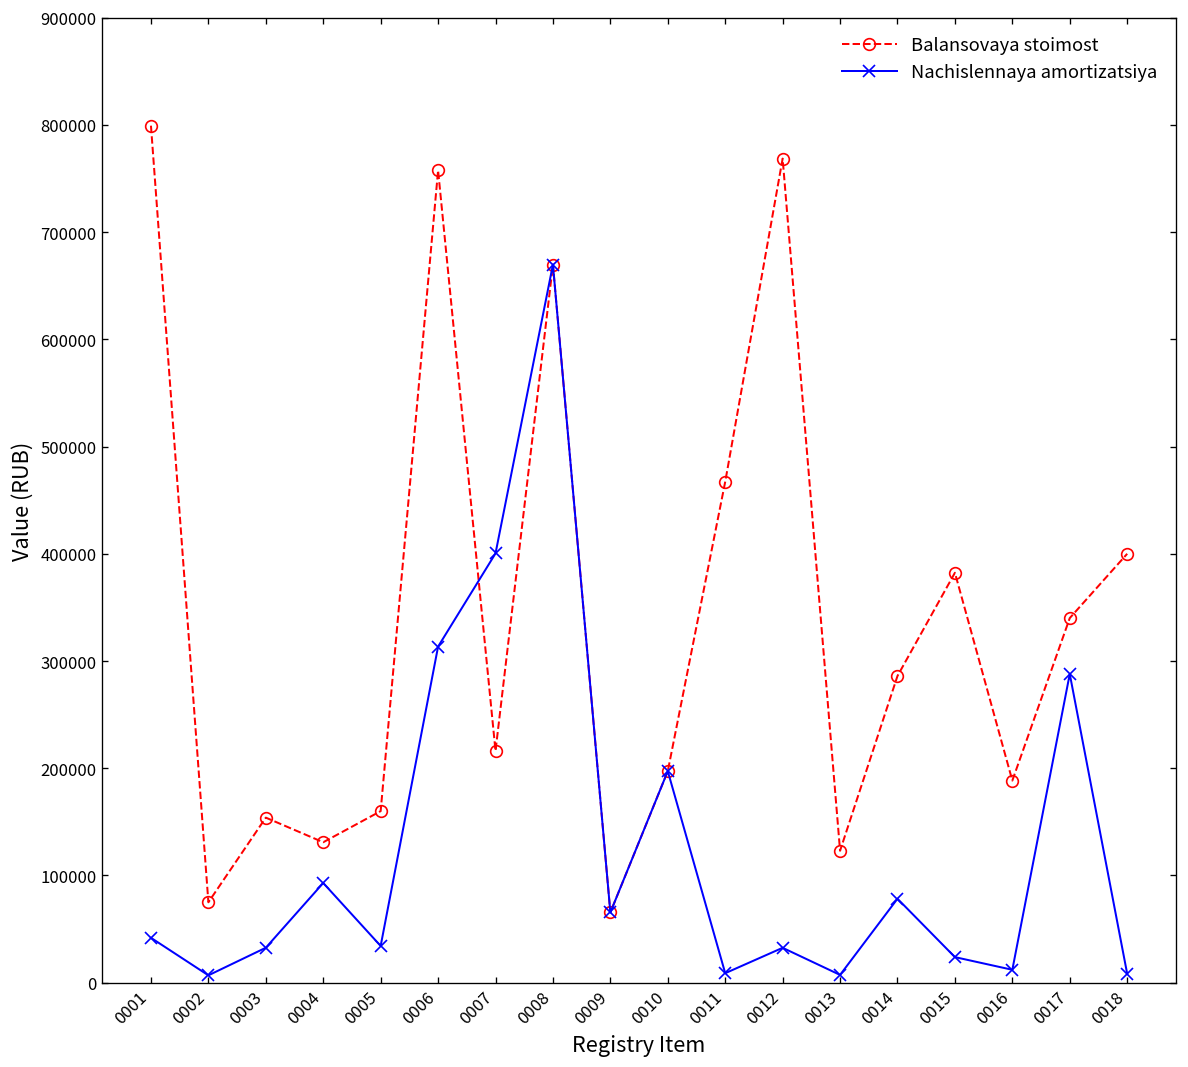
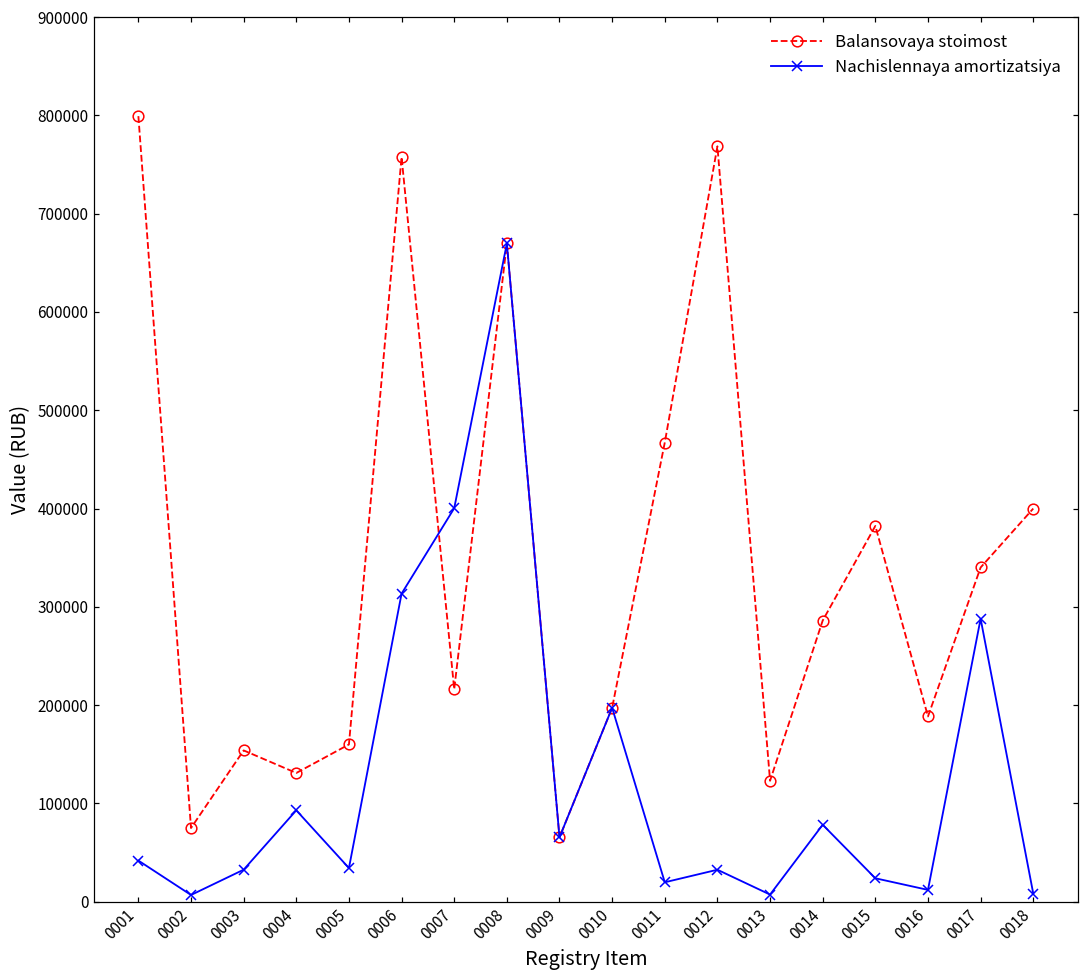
  {
    "Balansovaya stoimost": {
      "0001": 800000,
      "0002": 80000,
      "0003": 150000,
      "0004": 130000,
      "0005": 160000,
      "0006": 760000,
      "0007": 220000,
      "0011": 470000,
      "0012": 770000,
      "0013": 120000,
      "0014": 290000,
      "0015": 380000,
      "0016": 190000,
      "0017": 340000,
      "0018": 400000
    },
    "Nachislennaya amortizatsiya": {
      "0001": 40000,
      "0002": 10000,
      "0003": 30000,
      "0004": 90000,
      "0005": 30000,
      "0006": 310000,
      "0007": 400000,
-     "0011": 10000,
+     "0011": 20000,
      "0012": 30000,
      "0013": 10000,
      "0014": 80000,
      "0015": 20000,
      "0016": 10000,
      "0017": 290000,
      "0018": 10000
    }
  }
